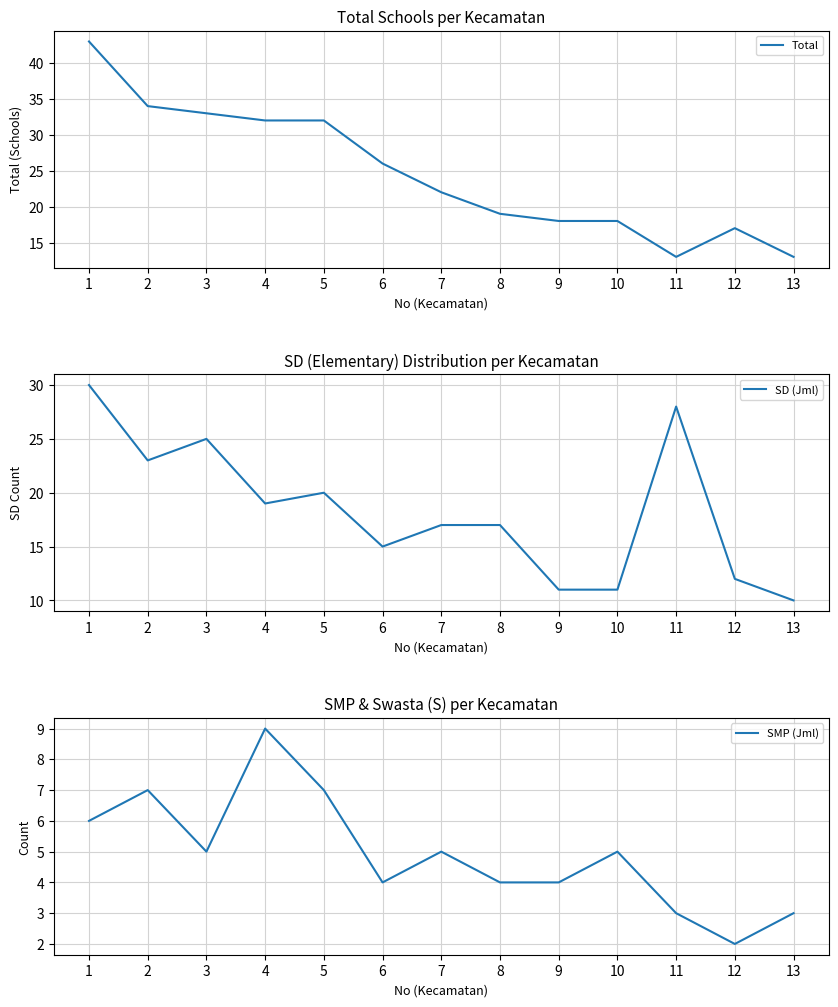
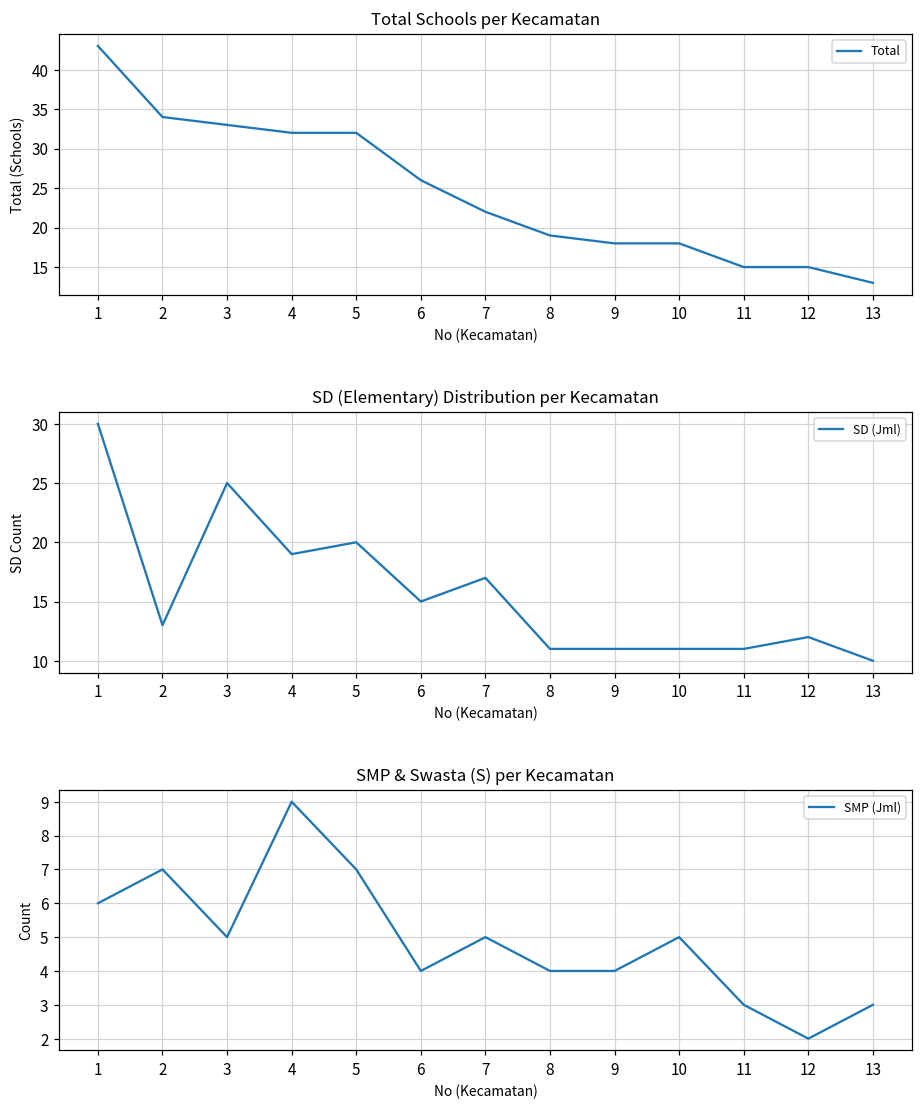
  {
    "Total Schools per Kecamatan": {
      "1": 43,
      "2": 34,
      "3": 33,
      "4": 32,
      "5": 32,
      "6": 26,
      "7": 22,
      "8": 19,
      "9": 18,
      "10": 18,
-     "11": 13,
-     "12": 17,
+     "11": 15,
+     "12": 15,
      "13": 13
    },
    "SD (Elementary) Distribution per Kecamatan": {
      "1": 30,
-     "2": 23,
+     "2": 13,
      "3": 25,
      "4": 19,
      "5": 20,
      "6": 15,
      "7": 17,
-     "8": 17,
+     "8": 11,
      "9": 11,
      "10": 11,
-     "11": 28,
+     "11": 11,
      "12": 12,
      "13": 10
    },
    "SMP & Swasta (S) per Kecamatan": {
      "1": 6.0,
      "2": 7.0,
      "3": 5.0,
      "4": 9.0,
      "5": 7.0,
      "6": 4.0,
      "7": 5.0,
      "8": 4.0,
      "9": 4.0,
      "10": 5.0,
      "11": 3.0,
      "12": 2.0,
      "13": 3.0
    }
  }
